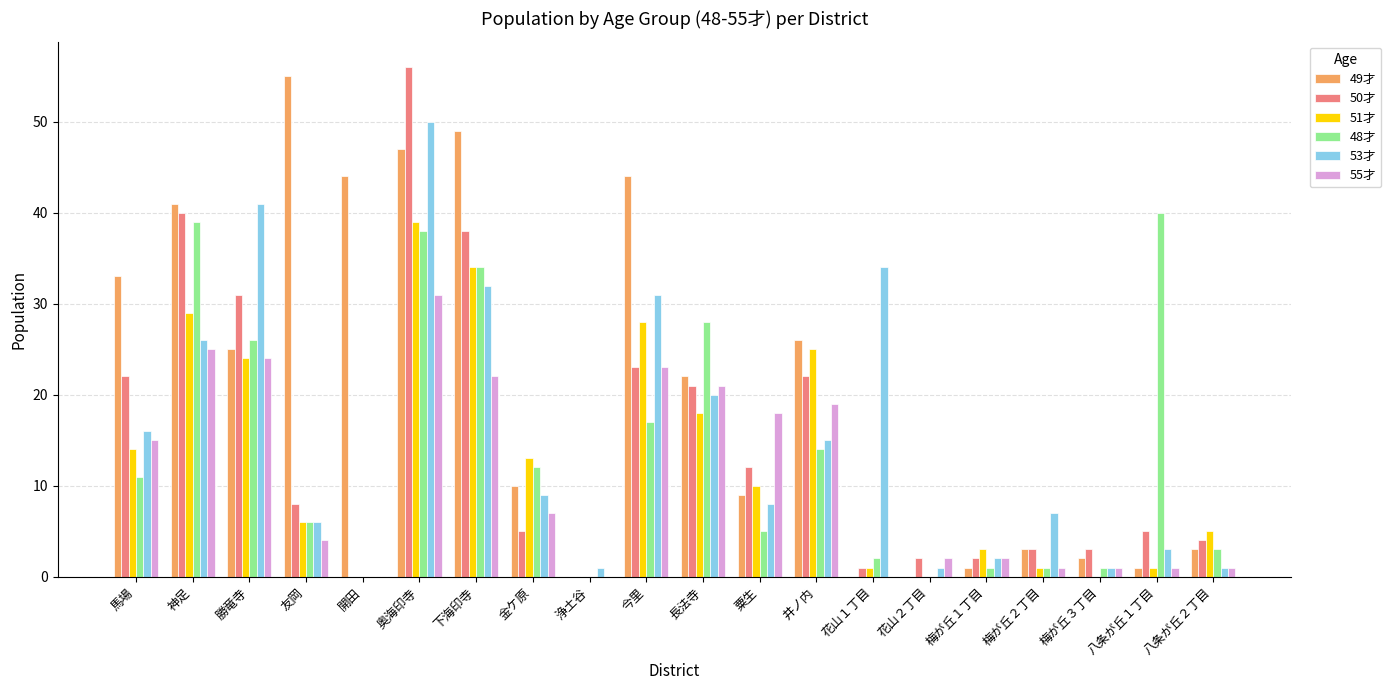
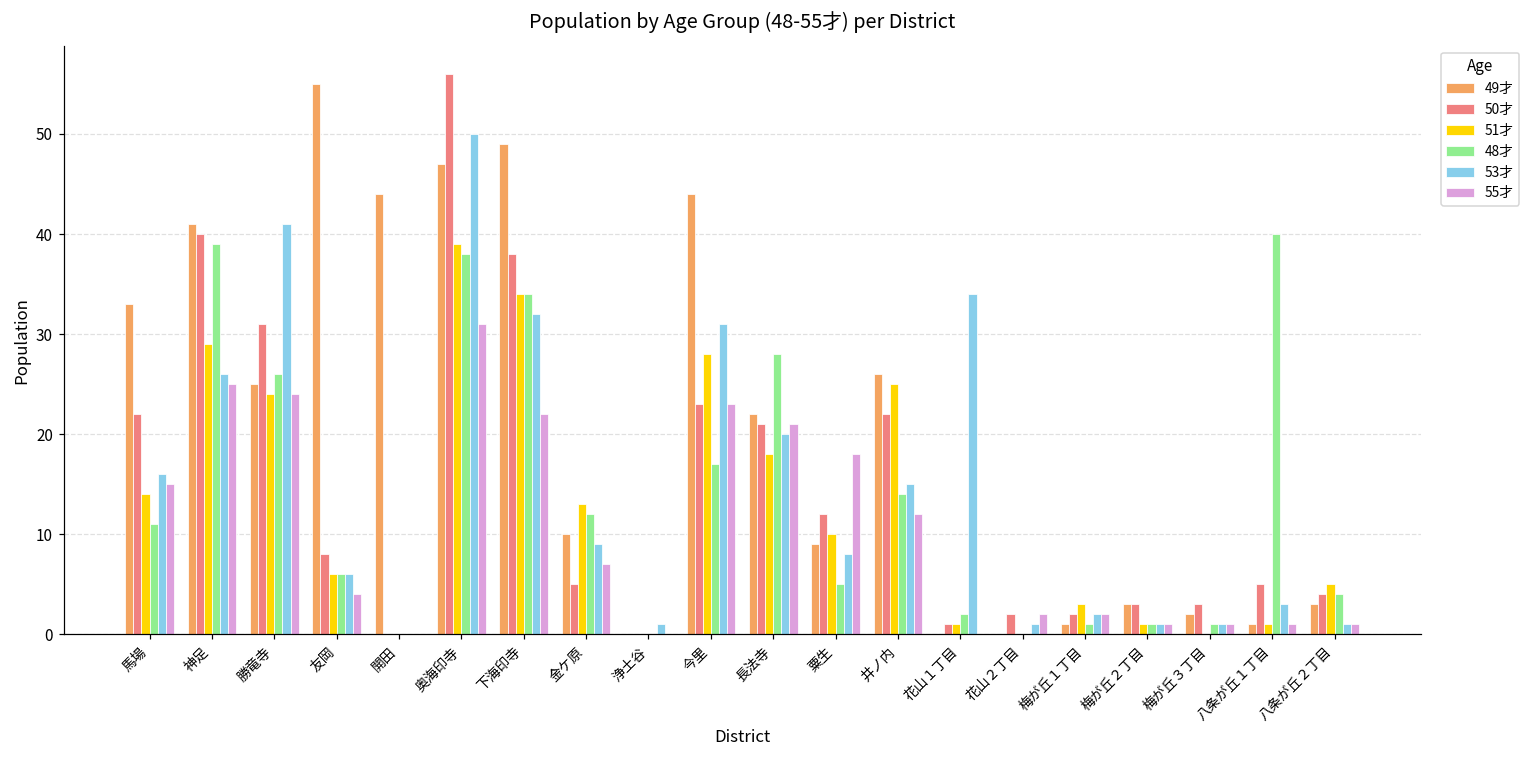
  {
    "51才": {
      "馬場": 14,
      "神足": 29,
      "勝竜寺": 24,
      "友岡": 6,
      "開田": 0,
      "奥海印寺": 39,
      "下海印寺": 34,
      "金ケ原": 13,
      "浄土谷": 0,
      "今里": 28,
      "長法寺": 18,
      "粟生": 10,
      "井ノ内": 25,
      "花山１丁目": 1,
      "花山２丁目": 0,
      "梅が丘１丁目": 3,
      "梅が丘２丁目": 1,
      "梅が丘３丁目": 0,
      "八条が丘１丁目": 1,
      "八条が丘２丁目": 5
    },
    "48才": {
      "馬場": 11,
      "神足": 39,
      "勝竜寺": 26,
      "友岡": 6,
      "開田": 0,
      "奥海印寺": 38,
      "下海印寺": 34,
      "金ケ原": 12,
      "浄土谷": 0,
      "今里": 17,
      "長法寺": 28,
      "粟生": 5,
      "井ノ内": 14,
      "花山１丁目": 2,
      "花山２丁目": 0,
      "梅が丘１丁目": 1,
      "梅が丘２丁目": 1,
      "梅が丘３丁目": 1,
      "八条が丘１丁目": 40,
-     "八条が丘２丁目": 3
+     "八条が丘２丁目": 4
    },
    "53才": {
      "馬場": 16,
      "神足": 26,
      "勝竜寺": 41,
      "友岡": 6,
      "開田": 0,
      "奥海印寺": 50,
      "下海印寺": 32,
      "金ケ原": 9,
      "浄土谷": 1,
      "今里": 31,
      "長法寺": 20,
      "粟生": 8,
      "井ノ内": 15,
      "花山１丁目": 34,
      "花山２丁目": 1,
      "梅が丘１丁目": 2,
-     "梅が丘２丁目": 7,
+     "梅が丘２丁目": 1,
      "梅が丘３丁目": 1,
      "八条が丘１丁目": 3,
      "八条が丘２丁目": 1
    },
    "55才": {
      "馬場": 15,
      "神足": 25,
      "勝竜寺": 24,
      "友岡": 4,
      "開田": 0,
      "奥海印寺": 31,
      "下海印寺": 22,
      "金ケ原": 7,
      "浄土谷": 0,
      "今里": 23,
      "長法寺": 21,
      "粟生": 18,
-     "井ノ内": 19,
+     "井ノ内": 12,
      "花山１丁目": 0,
      "花山２丁目": 2,
      "梅が丘１丁目": 2,
      "梅が丘２丁目": 1,
      "梅が丘３丁目": 1,
      "八条が丘１丁目": 1,
      "八条が丘２丁目": 1
    }
  }
